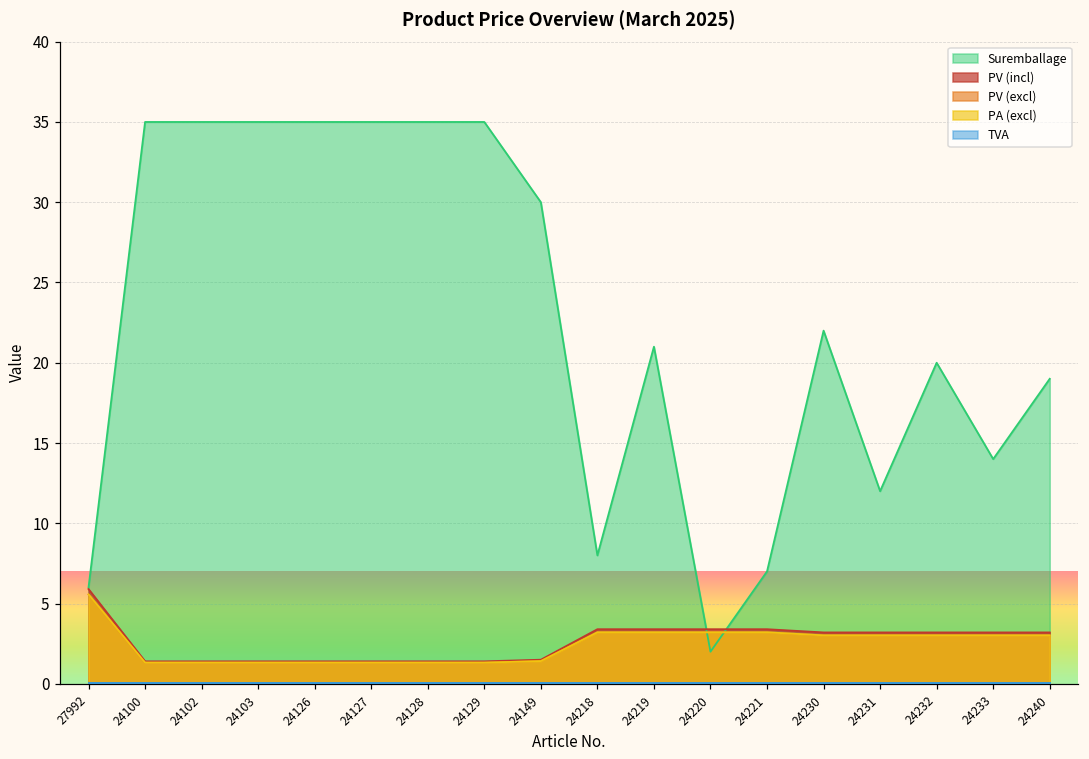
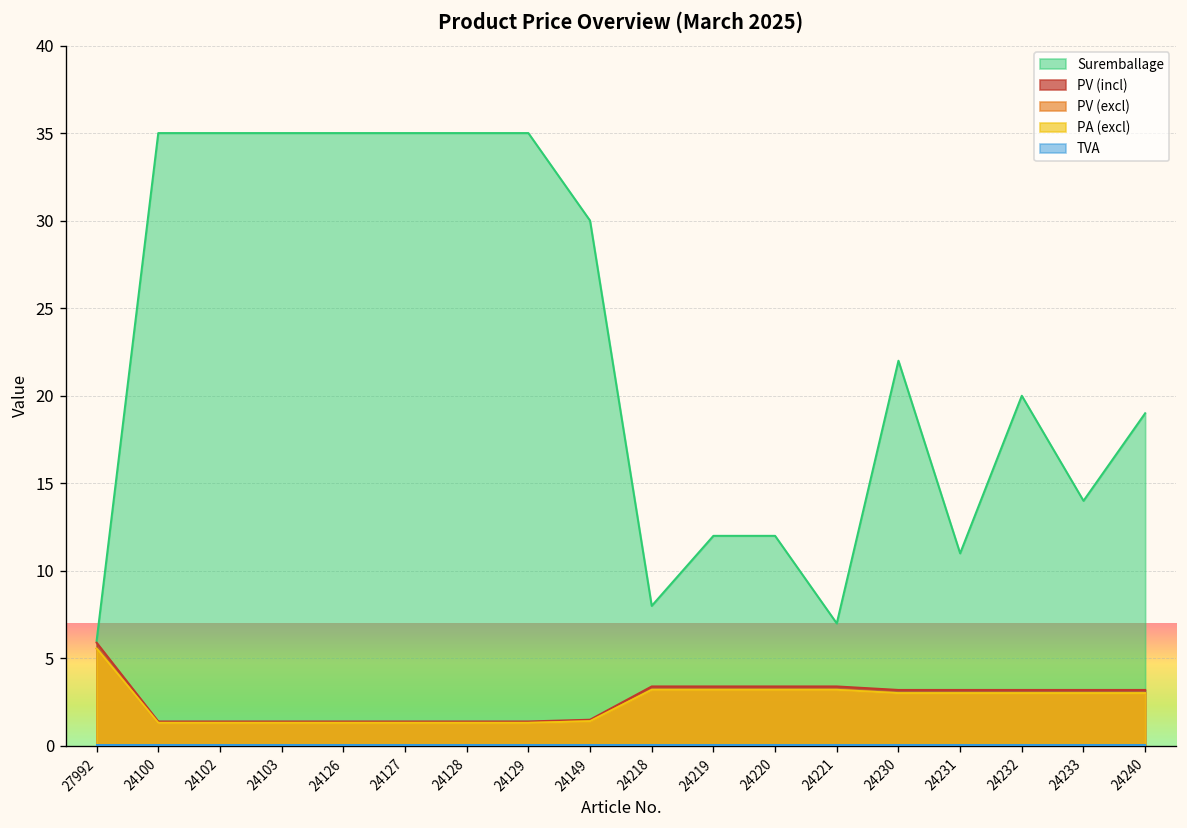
  {
    "Suremballage": {
      "24100": 35,
      "24102": 35,
      "24103": 35,
      "24126": 35,
      "24127": 35,
      "24128": 35,
      "24129": 35,
      "24149": 30,
      "24218": 8,
-     "24219": 21,
-     "24220": 2,
+     "24219": 12,
+     "24220": 12,
      "24221": 7,
      "24230": 22,
-     "24231": 12,
+     "24231": 11,
      "24232": 20,
      "24233": 14,
      "24240": 19
    },
    "PV (incl)": {
      "24218": 3.4,
      "24219": 3.4,
      "24220": 3.4,
      "24221": 3.4,
      "24230": 3.2,
      "24231": 3.2,
      "24232": 3.2,
      "24233": 3.2,
      "24240": 3.2
    },
    "PA (excl)": {
      "27992": 5.6,
      "24218": 3.2,
      "24219": 3.2,
      "24220": 3.2,
      "24221": 3.2,
      "24230": 3,
      "24231": 3,
      "24232": 3,
      "24233": 3,
      "24240": 3
    },
    "TVA": {
      "27992": 0,
      "24100": 0,
      "24102": 0,
      "24103": 0,
      "24126": 0,
      "24127": 0,
      "24128": 0,
      "24129": 0,
      "24149": 0,
      "24218": 0,
      "24219": 0,
      "24220": 0,
      "24221": 0,
      "24230": 0,
      "24231": 0,
      "24232": 0,
      "24233": 0,
      "24240": 0
    }
  }
